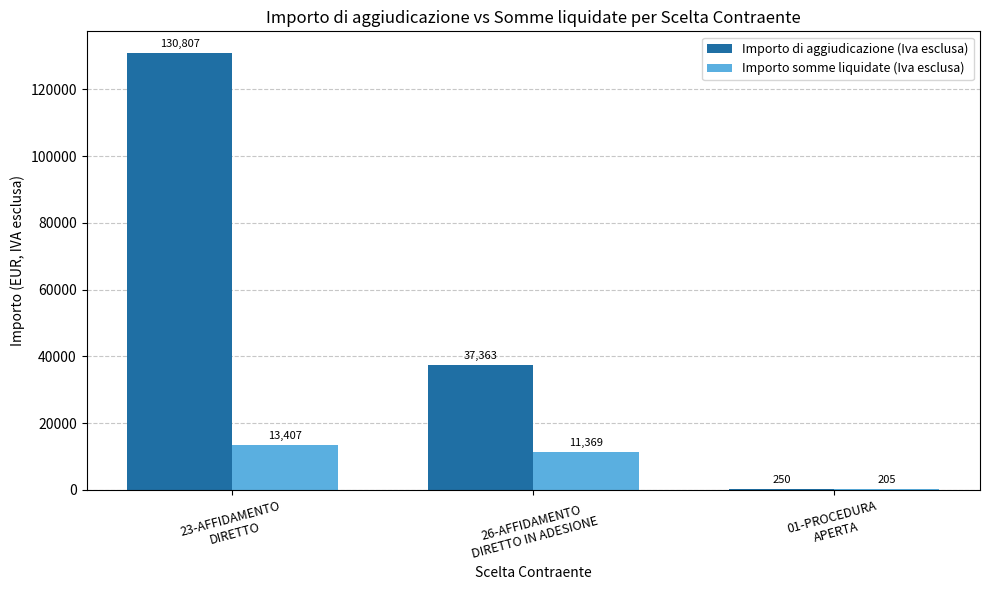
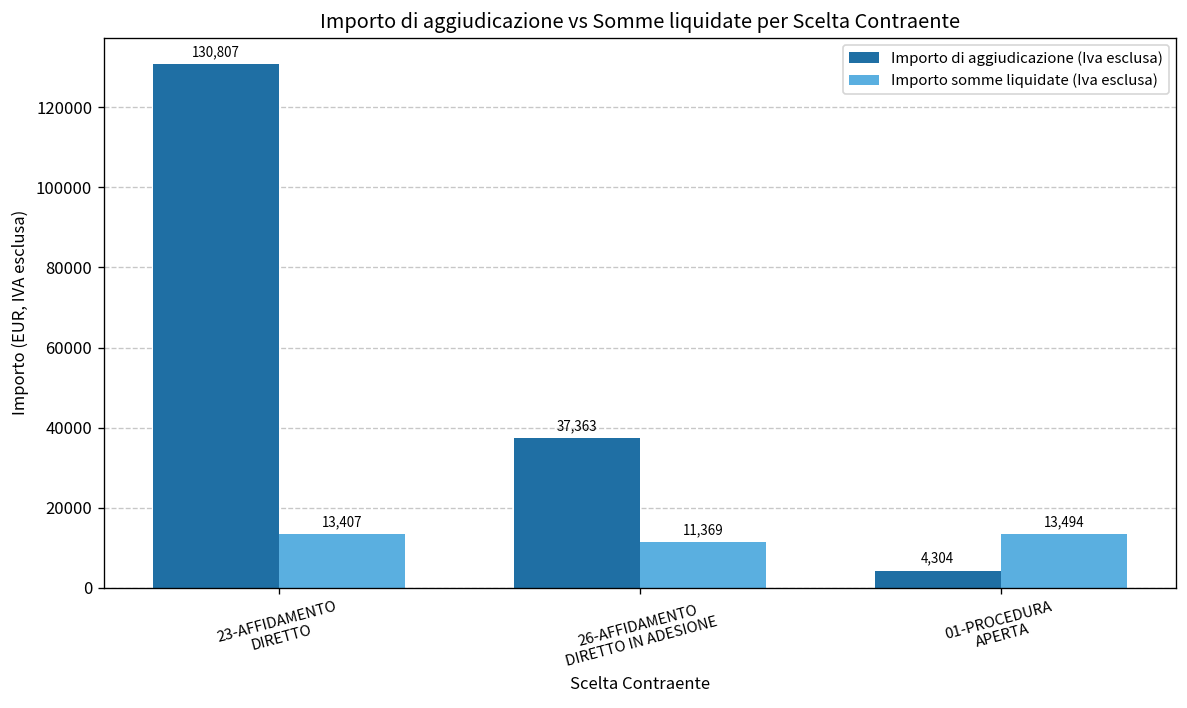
  {
    "Importo di aggiudicazione (Iva esclusa)": {
      "23-AFFIDAMENTO DIRETTO": "130,807",
      "26-AFFIDAMENTO DIRETTO IN ADESIONE": "37,363",
-     "01-PROCEDURA APERTA": "250"
+     "01-PROCEDURA APERTA": "4,304"
    },
    "Importo somme liquidate (Iva esclusa)": {
      "23-AFFIDAMENTO DIRETTO": "13,407",
      "26-AFFIDAMENTO DIRETTO IN ADESIONE": "11,369",
-     "01-PROCEDURA APERTA": "205"
+     "01-PROCEDURA APERTA": "13,494"
    }
  }
